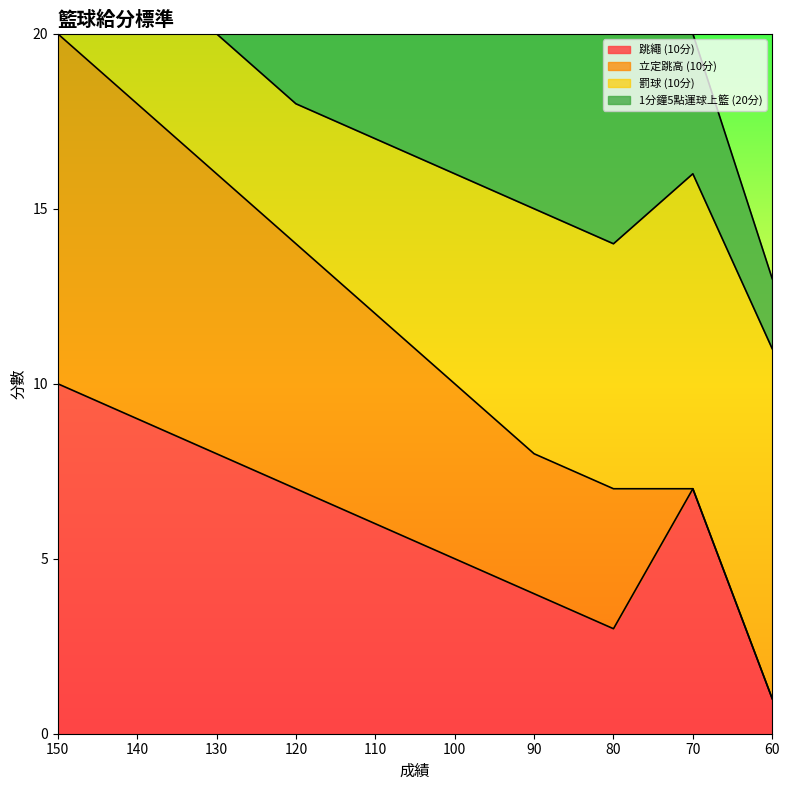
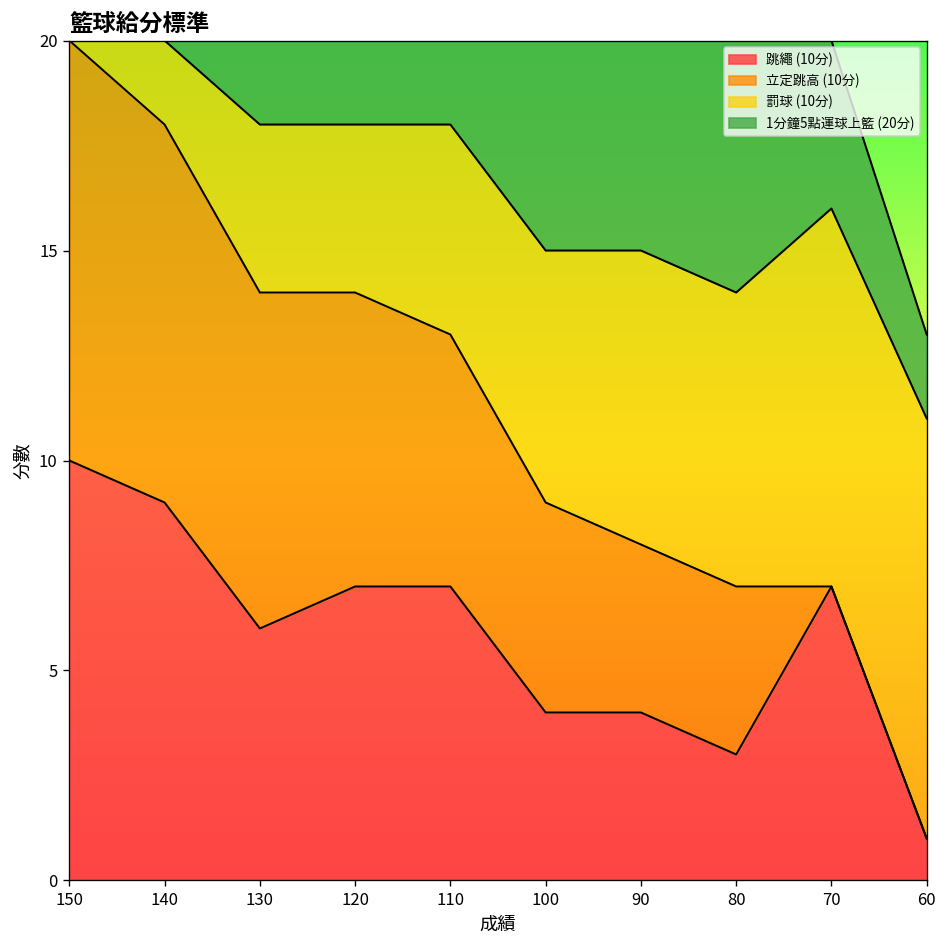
  {
    "跳繩 (10分)": {
      "150": 10,
      "140": 9,
-     "130": 8,
+     "130": 6,
      "120": 7,
-     "110": 6,
-     "100": 5,
+     "110": 7,
+     "100": 4,
      "90": 4,
      "80": 3
    },
    "立定跳高 (10分)": {
      "150": 10,
      "140": 9,
      "130": 8,
      "120": 7,
      "110": 6,
      "100": 5,
      "90": 4,
      "80": 4
    },
    "罰球 (10分)": {
      "140": 2,
      "130": 4,
      "120": 4,
      "110": 5,
      "100": 6,
      "90": 7,
      "80": 7,
      "70": 9,
      "60": 10
    },
    "1分鐘5點運球上籃 (20分)": {
      "80": 6,
      "70": 4,
      "60": 2
    }
  }
